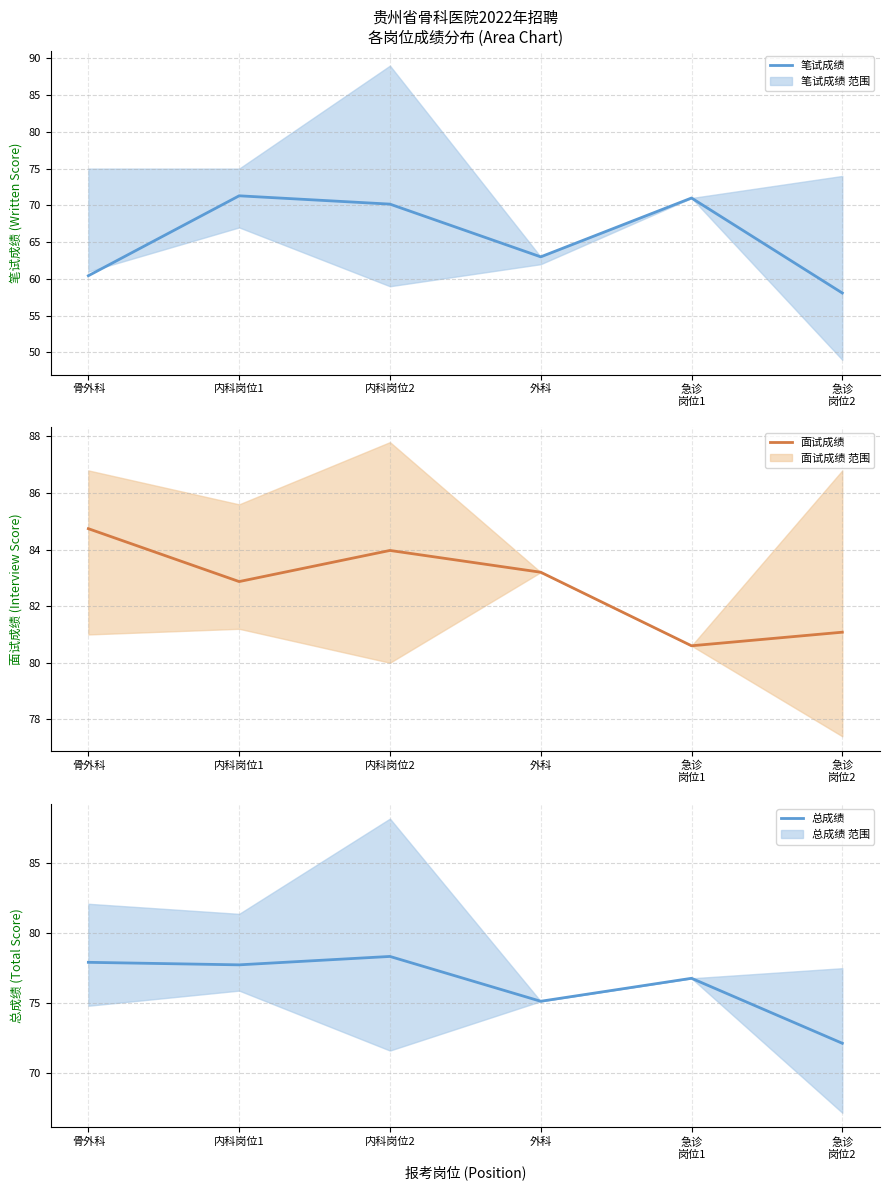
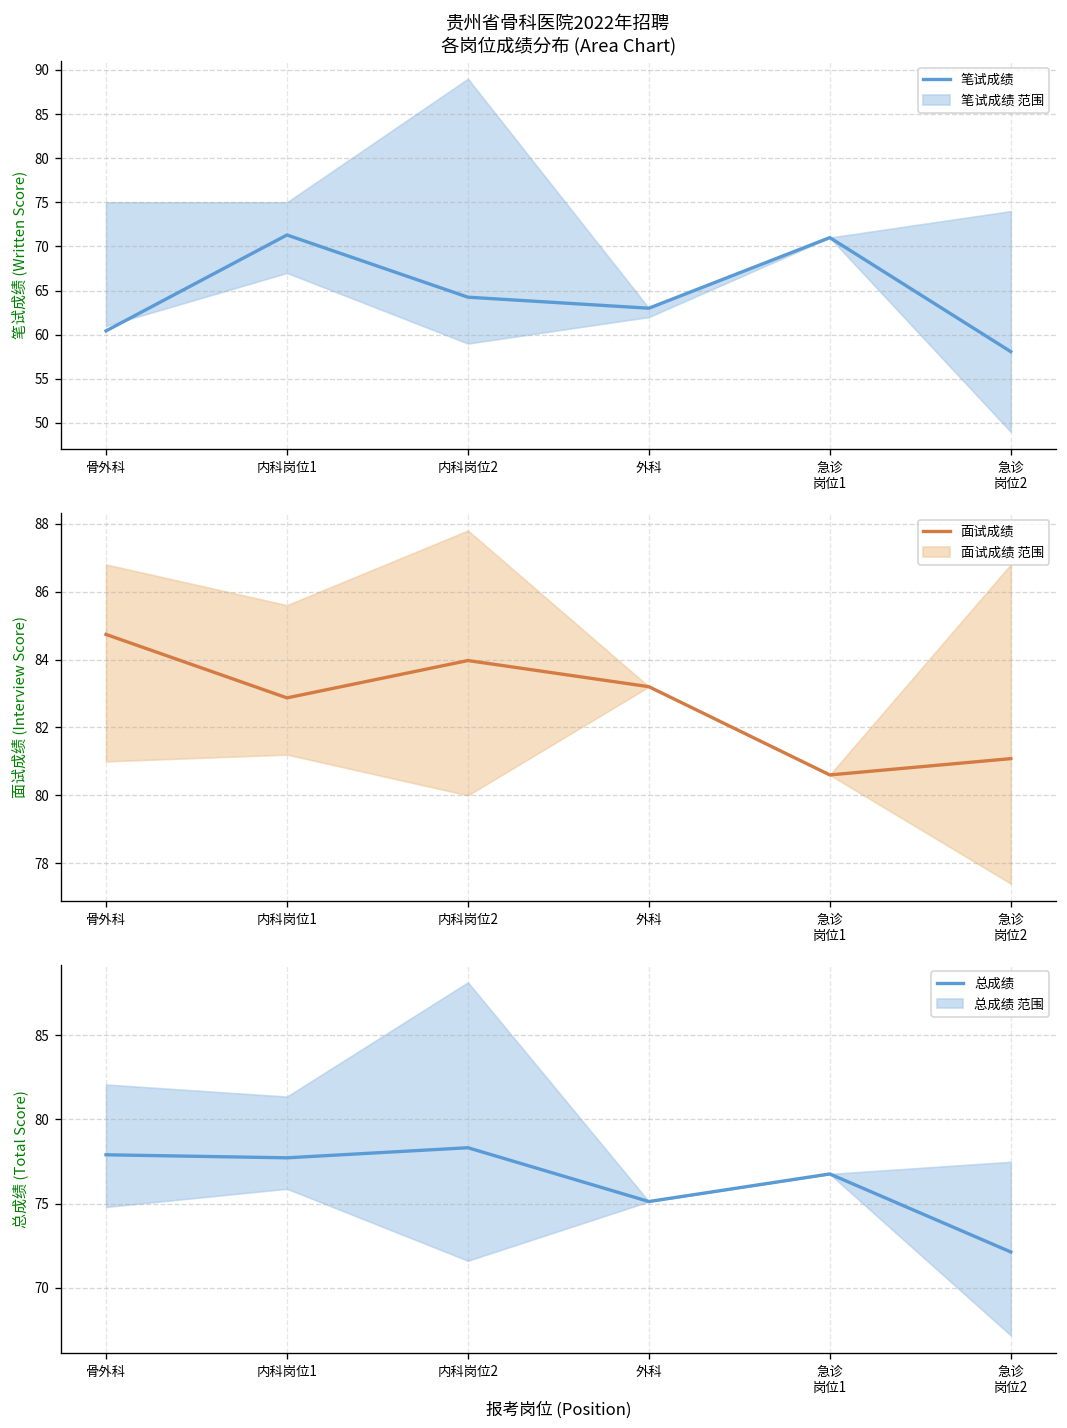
  {
    "贵州省骨科医院2022年招聘 各岗位成绩分布 (Area Chart)": {
      "笔试成绩": {
        "骨外科": 60,
        "内科岗位1": 71,
-       "内科岗位2": 70,
+       "内科岗位2": 64,
        "急诊 岗位2": 58
      }
    }
  }
